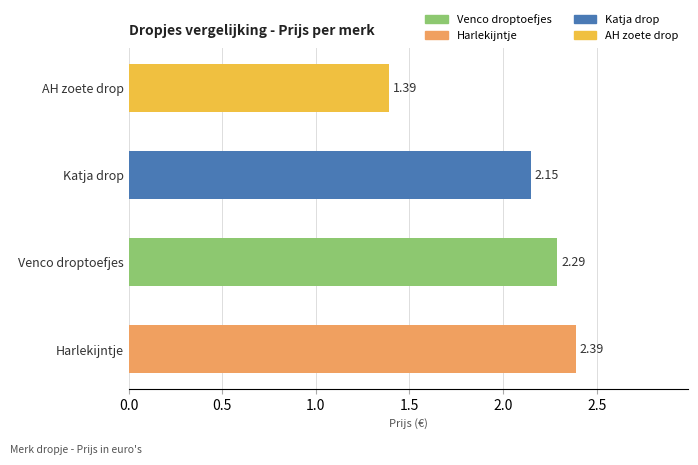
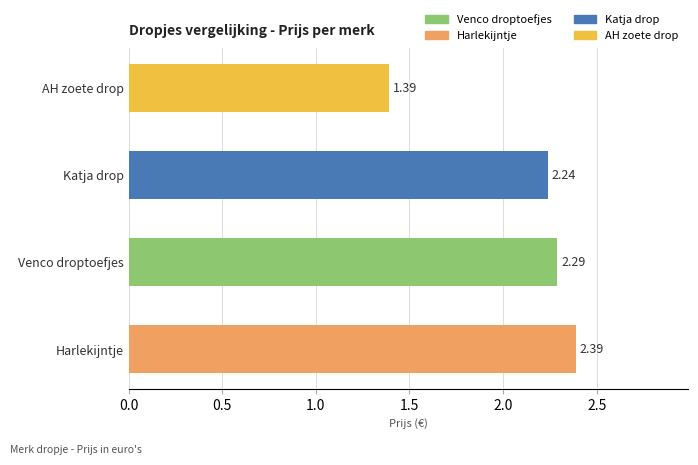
  {
    "AH zoete drop": 1.39,
-   "Katja drop": 2.15,
+   "Katja drop": 2.24,
    "Venco droptoefjes": 2.29,
    "Harlekijntje": 2.39
  }
